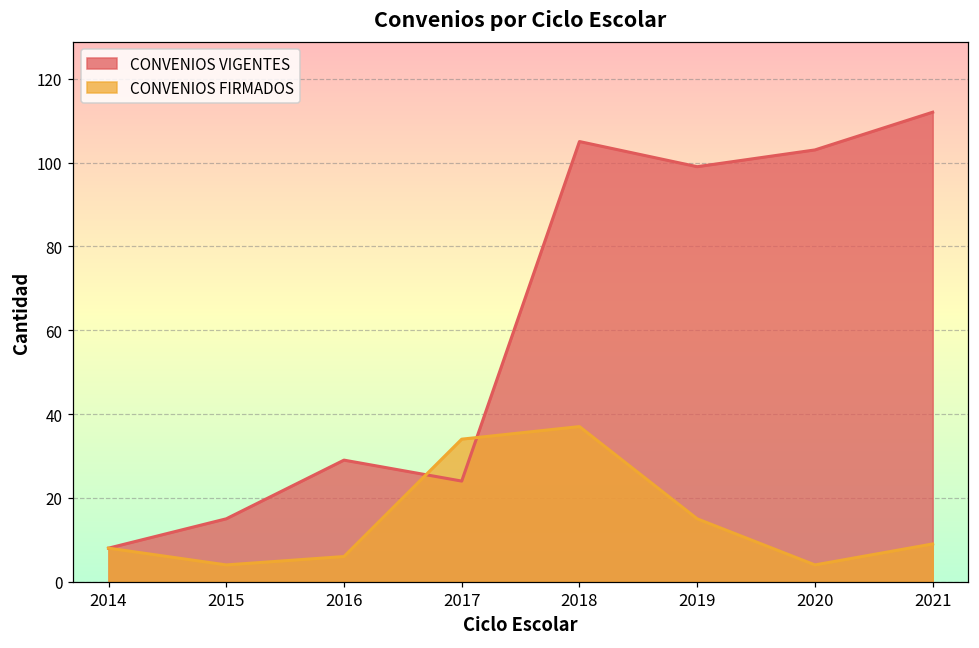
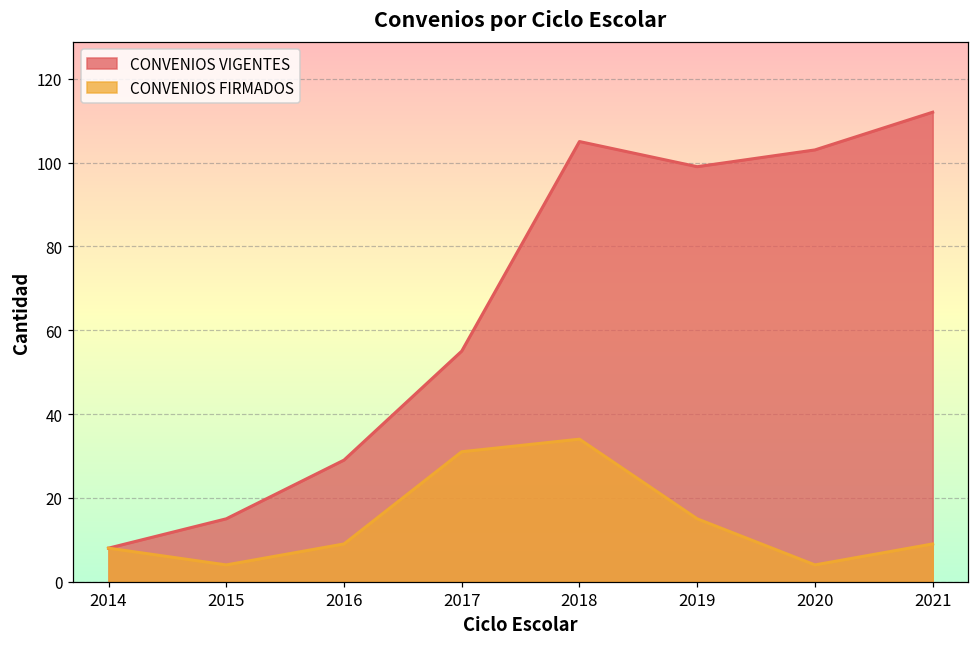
  {
    "CONVENIOS VIGENTES": {
      "2015": 15,
      "2016": 29,
-     "2017": 24,
+     "2017": 55,
      "2018": 105,
      "2019": 99,
      "2020": 103,
      "2021": 112
    },
    "CONVENIOS FIRMADOS": {
      "2015": 4,
-     "2016": 6,
-     "2017": 34,
-     "2018": 37,
+     "2016": 9,
+     "2017": 31,
+     "2018": 34,
      "2019": 15,
      "2020": 4,
      "2021": 9
    }
  }
